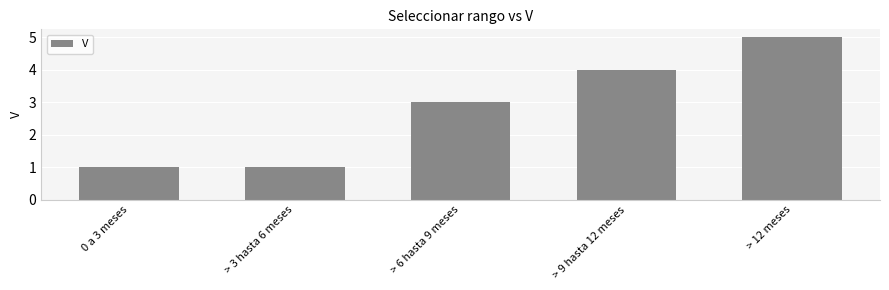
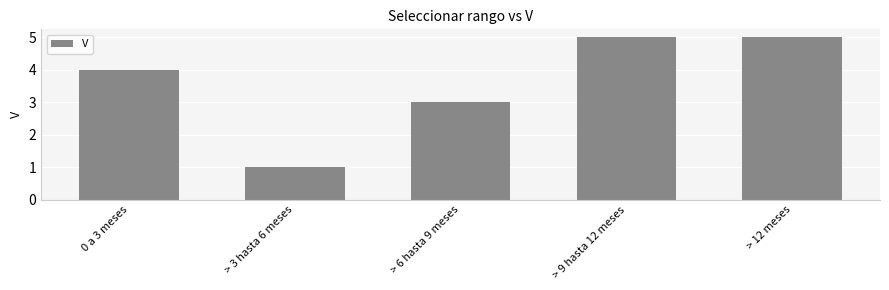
  {
-   "0 a 3 meses": 1,
+   "0 a 3 meses": 4,
    "> 3 hasta 6 meses": 1,
    "> 6 hasta 9 meses": 3,
-   "> 9 hasta 12 meses": 4,
+   "> 9 hasta 12 meses": 5,
    "> 12 meses": 5
  }
